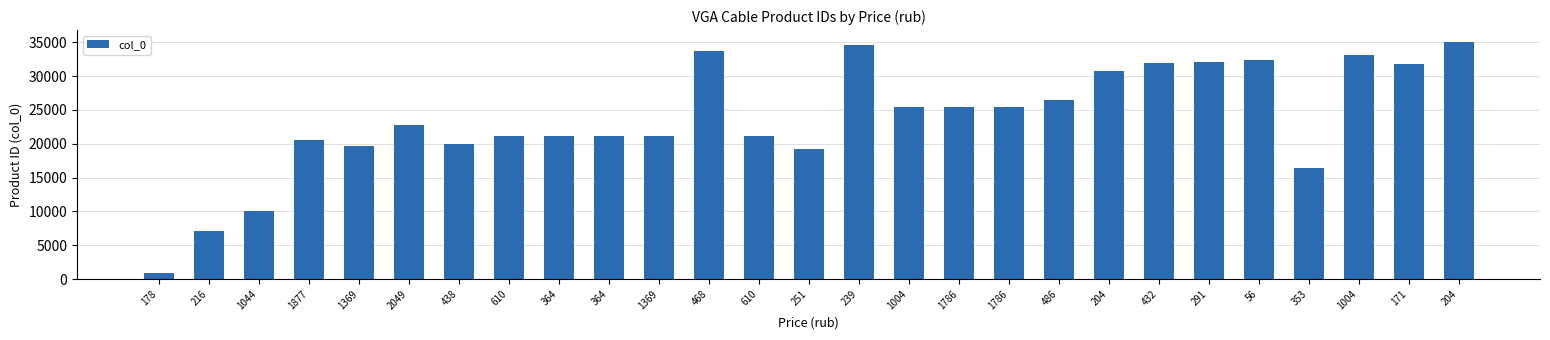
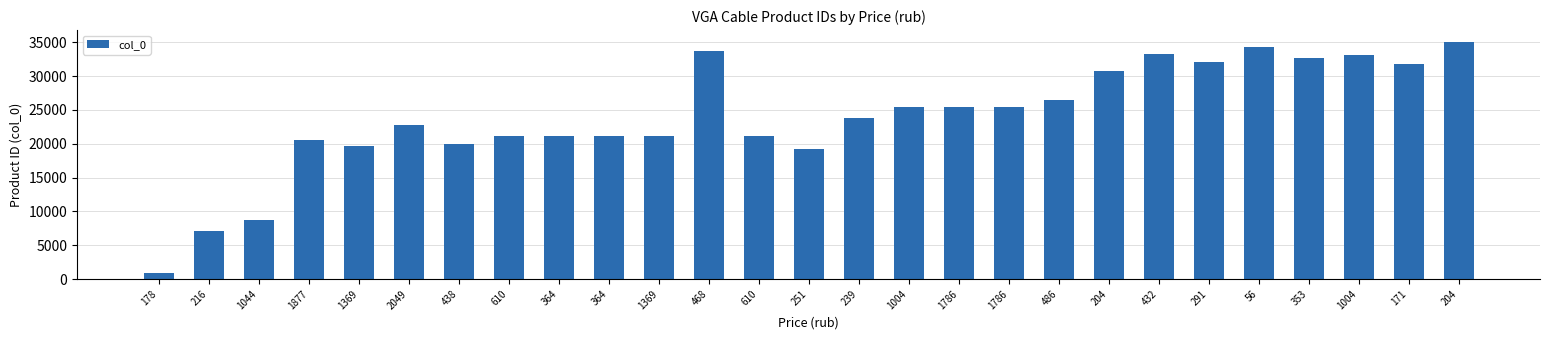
  {
    "178": 1000,
    "216": 7000,
-   "1044": 10000,
+   "1044": 9000,
    "1877": 21000,
    "2049": 23000,
    "438": 20000,
    "468": 34000,
    "251": 19000,
-   "239": 35000,
+   "239": 24000,
    "486": 27000,
-   "432": 32000,
+   "432": 33000,
    "291": 32000,
-   "56": 32000,
-   "353": 16000,
+   "56": 34000,
+   "353": 33000,
    "171": 32000
  }
